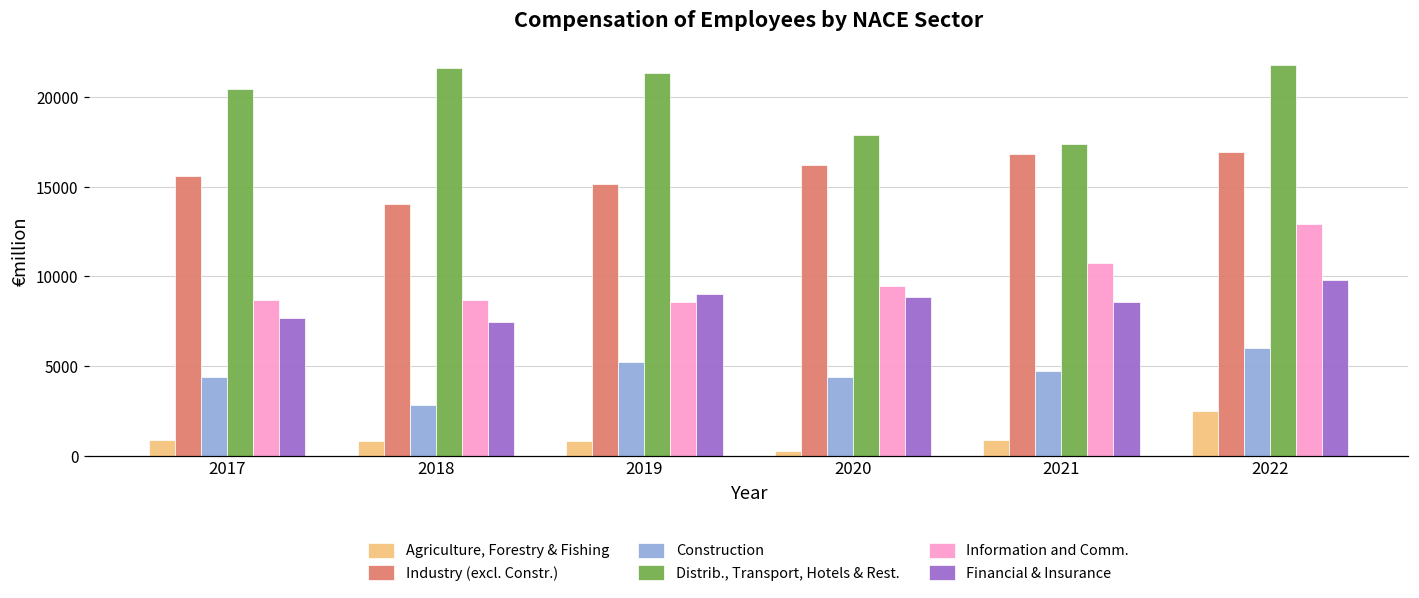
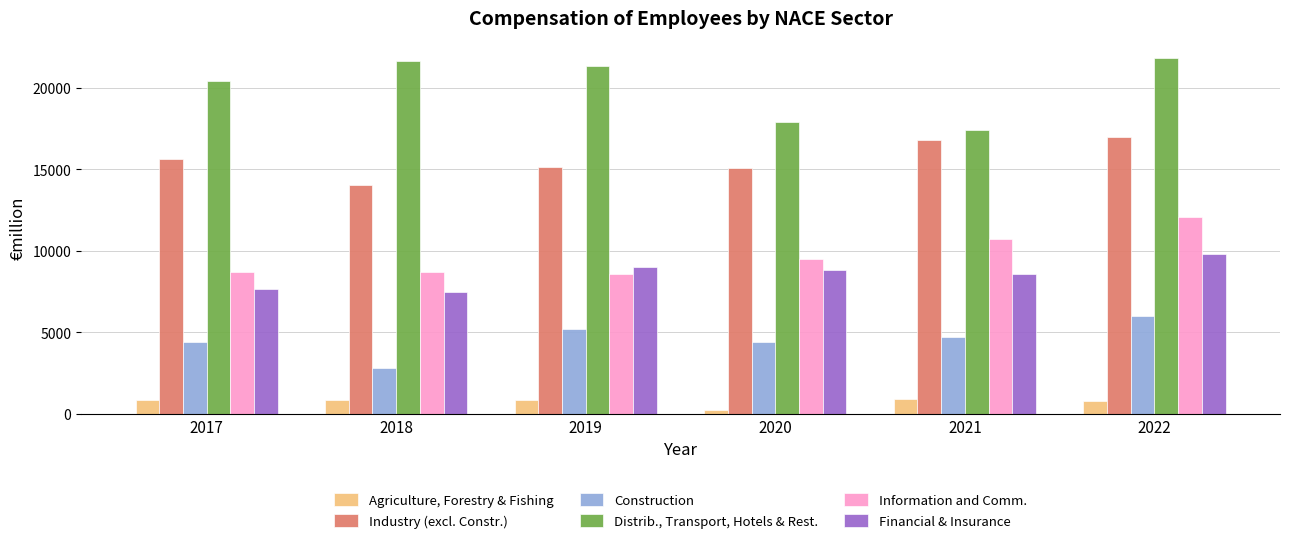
  {
    "Agriculture, Forestry & Fishing": {
      "2017": 900,
      "2018": 800,
      "2019": 800,
      "2020": 300,
      "2021": 900,
-     "2022": 2500
+     "2022": 800
    },
    "Industry (excl. Constr.)": {
      "2017": 15600,
      "2018": 14000,
      "2019": 15100,
-     "2020": 16200,
+     "2020": 15000,
      "2021": 16800,
      "2022": 17000
    },
    "Construction": {
      "2017": 4400,
      "2018": 2800,
      "2019": 5200,
      "2020": 4400,
      "2021": 4700,
      "2022": 6000
    },
    "Distrib., Transport, Hotels & Rest.": {
      "2017": 20400,
      "2018": 21600,
      "2019": 21300,
      "2020": 17900,
      "2021": 17400,
      "2022": 21800
    },
    "Information and Comm.": {
      "2017": 8700,
      "2018": 8700,
      "2019": 8600,
      "2020": 9500,
      "2021": 10700,
-     "2022": 12900
+     "2022": 12100
    },
    "Financial & Insurance": {
      "2017": 7700,
      "2018": 7500,
      "2019": 9000,
      "2020": 8800,
      "2021": 8600,
      "2022": 9800
    }
  }
